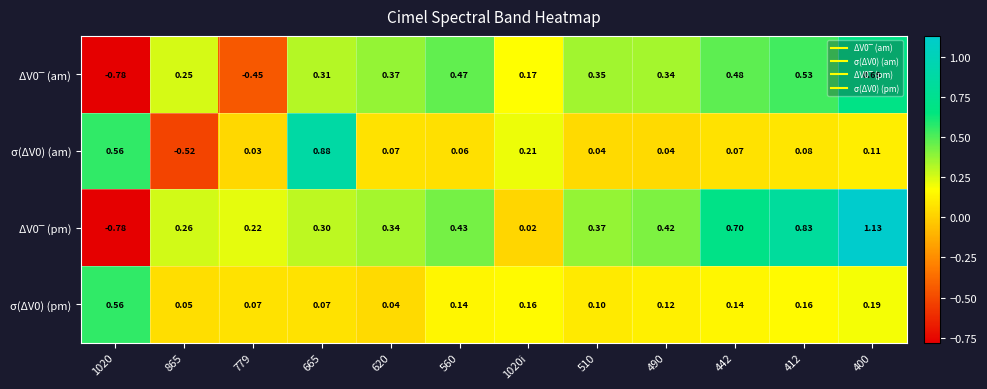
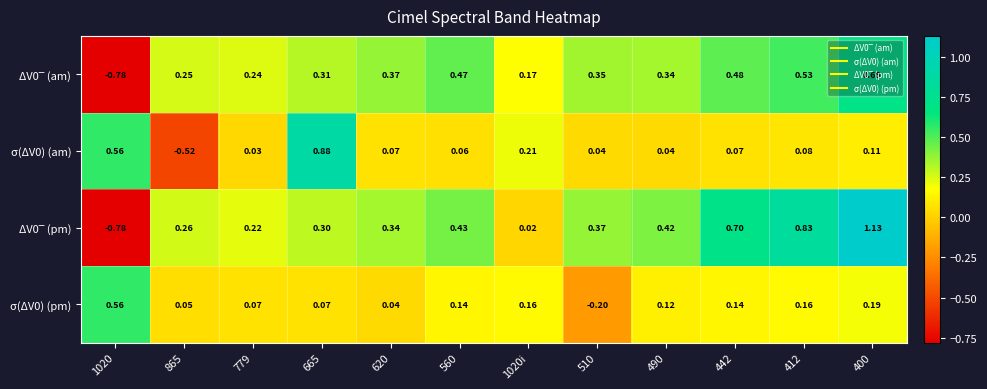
  {
    "ΔV0‾ (am)": {
      "1020": -0.78,
      "865": 0.25,
-     "779": -0.45,
+     "779": 0.24,
      "665": 0.31,
      "620": 0.37,
      "560": 0.47,
      "1020i": 0.17,
      "510": 0.35,
      "490": 0.34,
      "442": 0.48,
      "412": 0.53
    },
    "σ(ΔV0) (am)": {
      "1020": 0.56,
      "865": -0.52,
      "779": 0.03,
      "665": 0.88,
      "620": 0.07,
      "560": 0.06,
      "1020i": 0.21,
      "510": 0.04,
      "490": 0.04,
      "442": 0.07,
      "412": 0.08,
      "400": 0.11
    },
    "ΔV0‾ (pm)": {
      "1020": -0.78,
      "865": 0.26,
      "779": 0.22,
      "665": 0.30,
      "620": 0.34,
      "560": 0.43,
      "1020i": 0.02,
      "510": 0.37,
      "490": 0.42,
      "442": 0.70,
      "412": 0.83,
      "400": 1.13
    },
    "σ(ΔV0) (pm)": {
      "1020": 0.56,
      "865": 0.05,
      "779": 0.07,
      "665": 0.07,
      "620": 0.04,
      "560": 0.14,
      "1020i": 0.16,
-     "510": 0.10,
+     "510": -0.20,
      "490": 0.12,
      "442": 0.14,
      "412": 0.16,
      "400": 0.19
    }
  }
